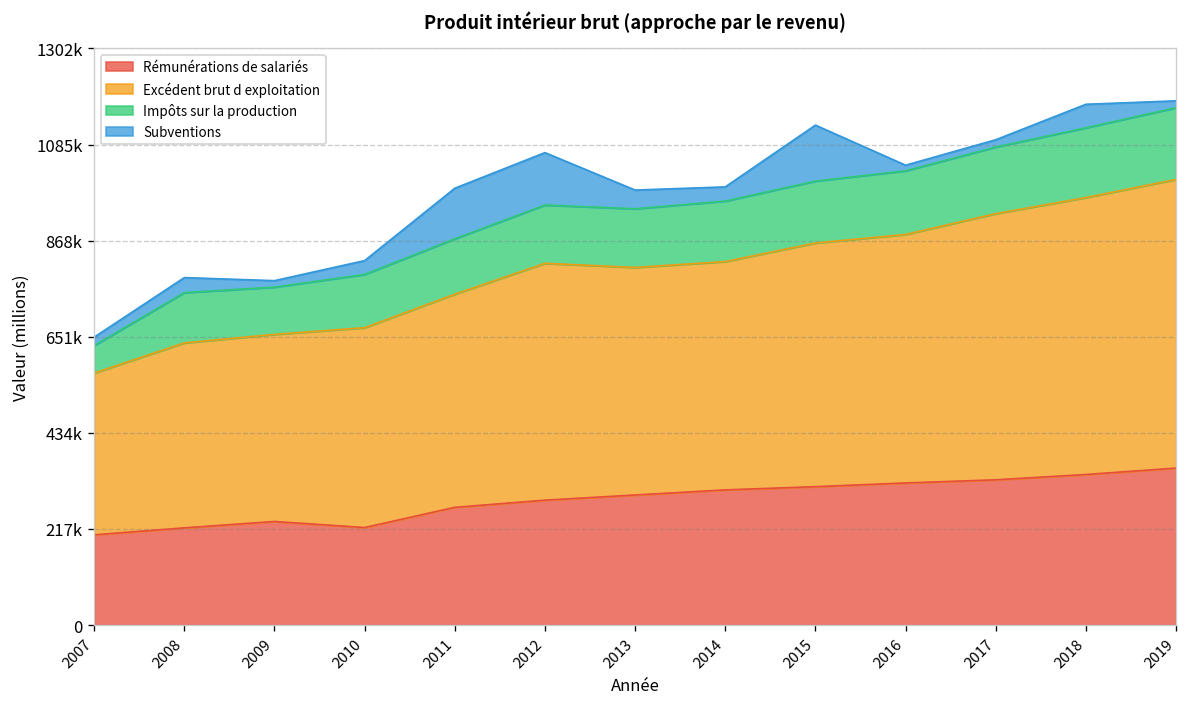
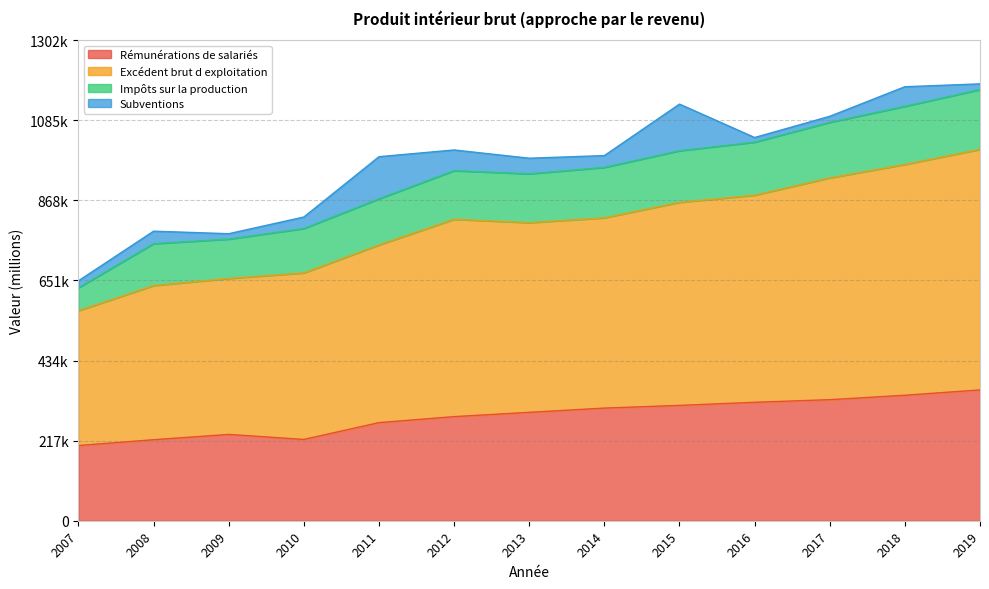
  {
    "Rémunérations de salariés": {
      "2007": 200000,
      "2008": 220000,
      "2009": 230000,
      "2010": 220000,
      "2011": 270000,
      "2012": 280000,
      "2013": 290000,
      "2014": 310000,
      "2015": 310000,
      "2016": 320000,
      "2017": 330000,
      "2018": 340000,
      "2019": 350000
    },
    "Excédent brut d exploitation": {
      "2007": 370000,
      "2008": 420000,
      "2009": 420000,
      "2010": 450000,
      "2011": 480000,
      "2012": 530000,
      "2013": 510000,
      "2014": 520000,
      "2015": 550000,
      "2016": 560000,
      "2017": 600000,
      "2018": 630000,
      "2019": 650000
    },
    "Impôts sur la production": {
      "2007": 60000,
      "2008": 110000,
      "2009": 110000,
      "2010": 120000,
      "2011": 120000,
      "2012": 130000,
      "2013": 130000,
      "2014": 140000,
      "2015": 140000,
      "2016": 140000,
      "2017": 150000,
      "2018": 160000,
      "2019": 160000
    },
    "Subventions": {
      "2007": 20000,
      "2008": 30000,
      "2009": 10000,
      "2010": 30000,
      "2011": 110000,
-     "2012": 120000,
+     "2012": 60000,
      "2013": 40000,
      "2014": 30000,
      "2015": 130000,
      "2016": 10000,
      "2017": 20000,
      "2018": 50000,
      "2019": 20000
    }
  }
